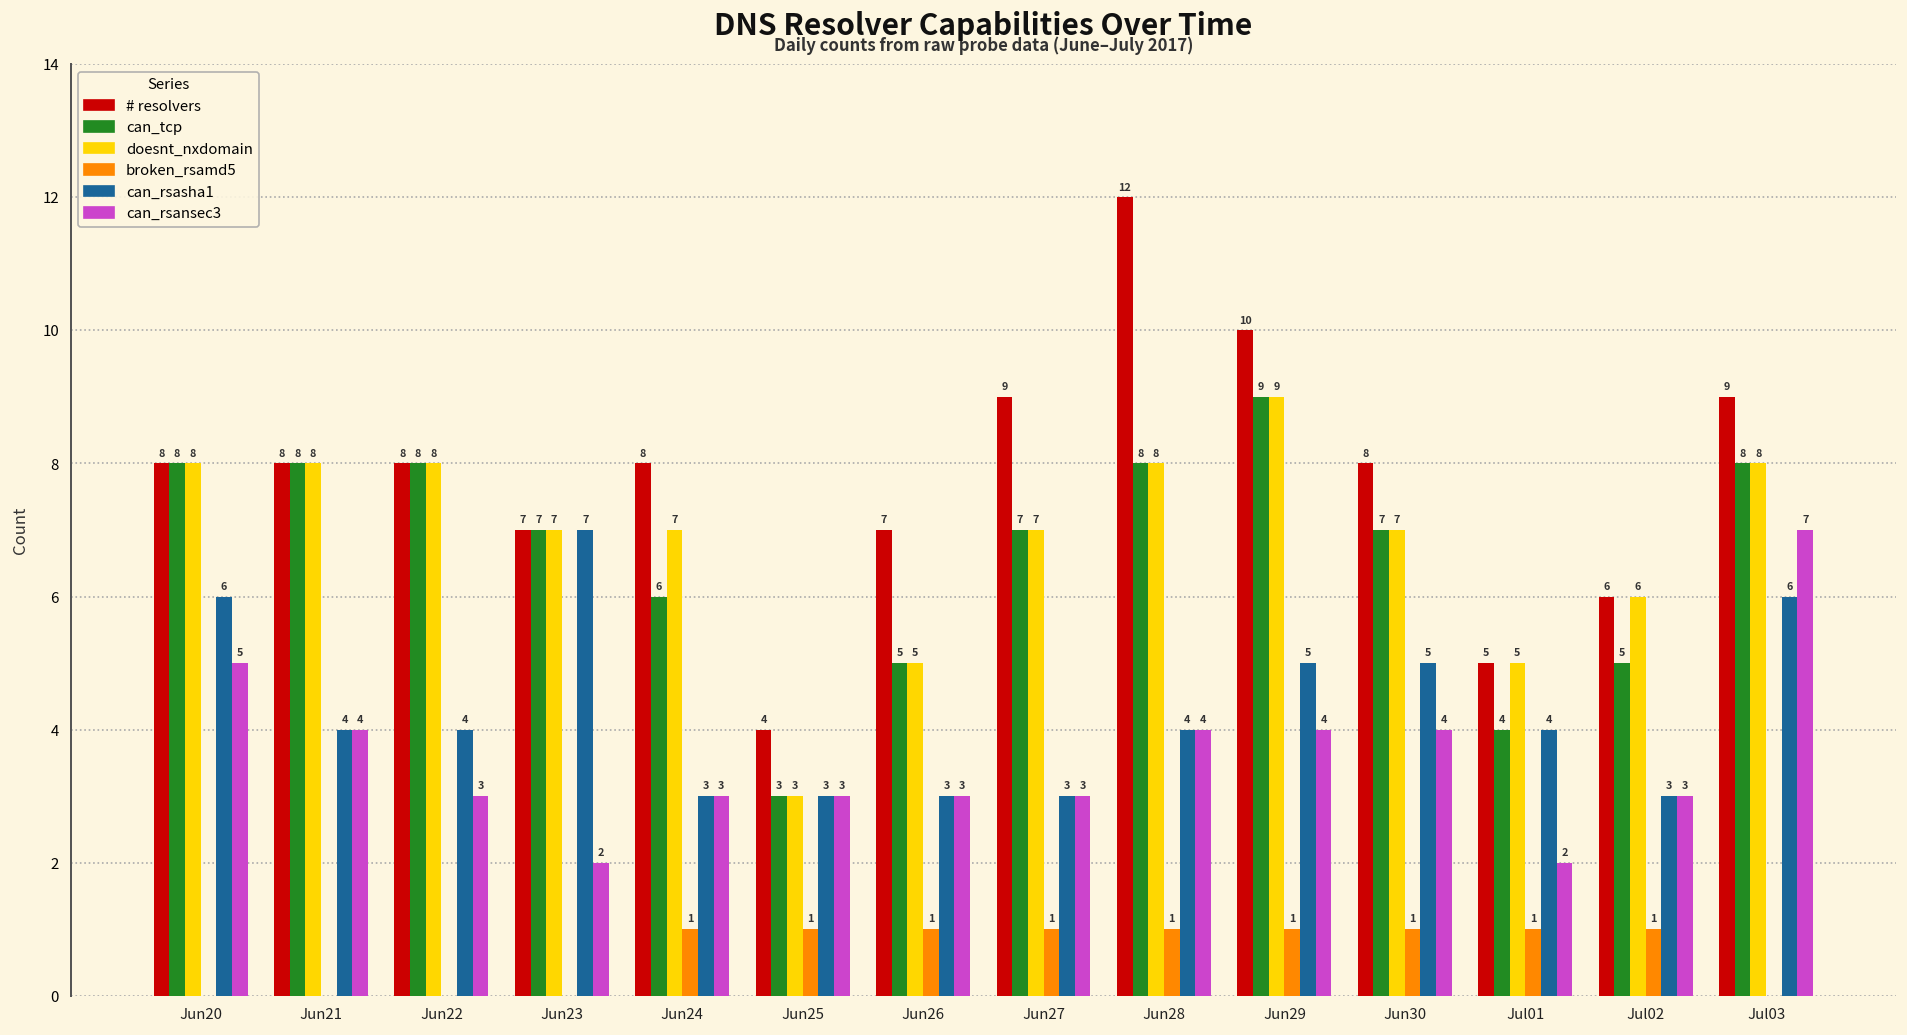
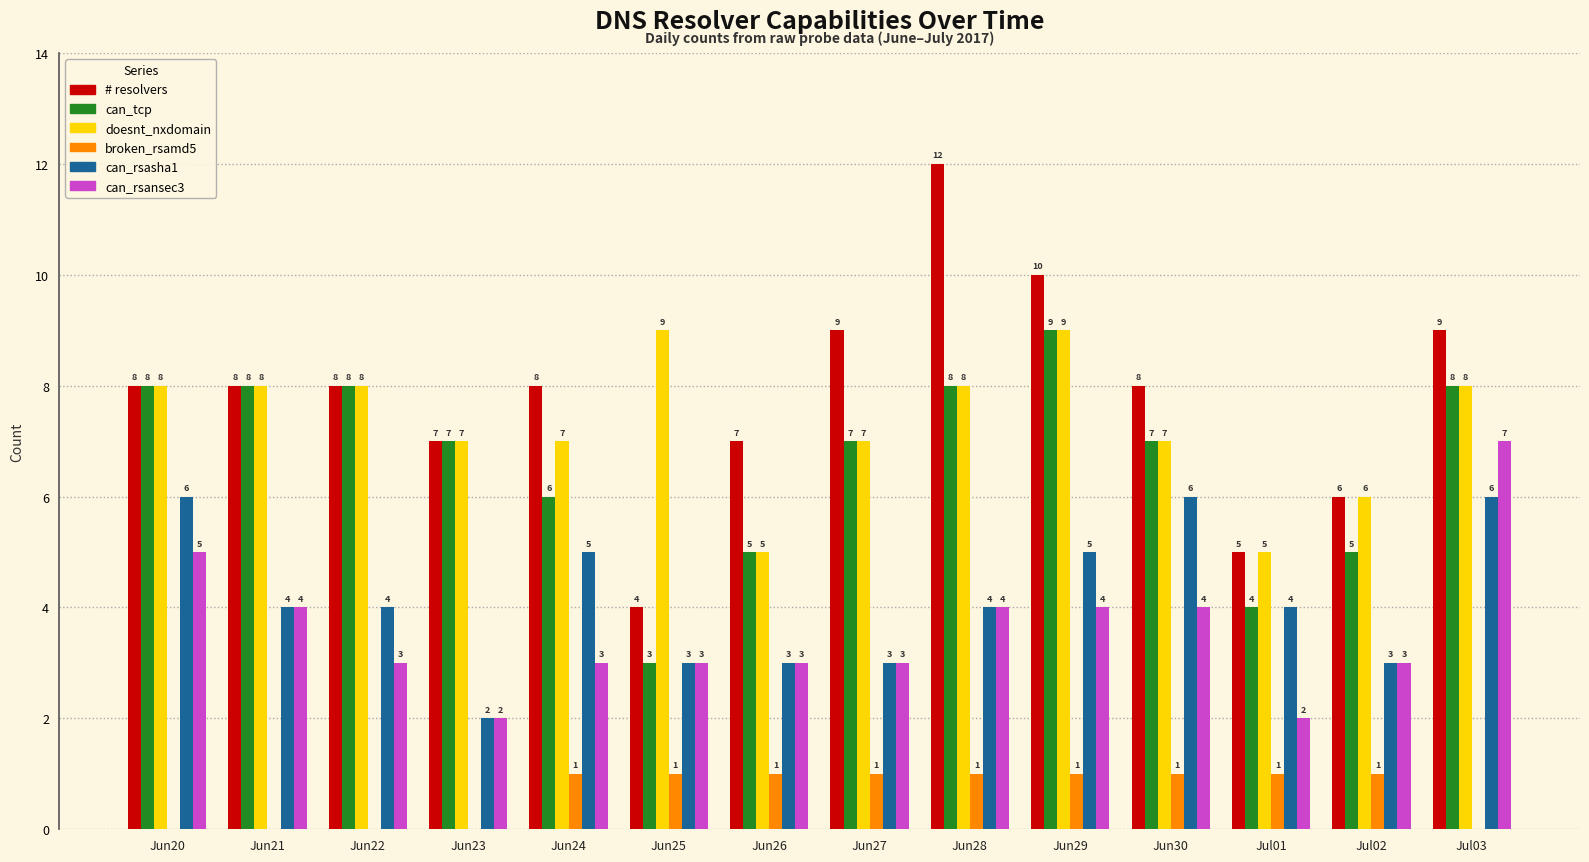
  {
    "# resolvers": {
      "Jun20": 8,
      "Jun21": 8,
      "Jun22": 8,
      "Jun23": 7,
      "Jun24": 8,
      "Jun25": 4,
      "Jun26": 7,
      "Jun27": 9,
      "Jun28": 12,
      "Jun29": 10,
      "Jun30": 8,
      "Jul01": 5,
      "Jul02": 6,
      "Jul03": 9
    },
    "can_tcp": {
      "Jun20": 8,
      "Jun21": 8,
      "Jun22": 8,
      "Jun23": 7,
      "Jun24": 6,
      "Jun25": 3,
      "Jun26": 5,
      "Jun27": 7,
      "Jun28": 8,
      "Jun29": 9,
      "Jun30": 7,
      "Jul01": 4,
      "Jul02": 5,
      "Jul03": 8
    },
    "doesnt_nxdomain": {
      "Jun20": 8,
      "Jun21": 8,
      "Jun22": 8,
      "Jun23": 7,
      "Jun24": 7,
-     "Jun25": 3,
+     "Jun25": 9,
      "Jun26": 5,
      "Jun27": 7,
      "Jun28": 8,
      "Jun29": 9,
      "Jun30": 7,
      "Jul01": 5,
      "Jul02": 6,
      "Jul03": 8
    },
    "broken_rsamd5": {
      "Jun24": 1,
      "Jun25": 1,
      "Jun26": 1,
      "Jun27": 1,
      "Jun28": 1,
      "Jun29": 1,
      "Jun30": 1,
      "Jul01": 1,
      "Jul02": 1
    },
    "can_rsasha1": {
      "Jun20": 6,
      "Jun21": 4,
      "Jun22": 4,
-     "Jun23": 7,
-     "Jun24": 3,
+     "Jun23": 2,
+     "Jun24": 5,
      "Jun25": 3,
      "Jun26": 3,
      "Jun27": 3,
      "Jun28": 4,
      "Jun29": 5,
-     "Jun30": 5,
+     "Jun30": 6,
      "Jul01": 4,
      "Jul02": 3,
      "Jul03": 6
    },
    "can_rsansec3": {
      "Jun20": 5,
      "Jun21": 4,
      "Jun22": 3,
      "Jun23": 2,
      "Jun24": 3,
      "Jun25": 3,
      "Jun26": 3,
      "Jun27": 3,
      "Jun28": 4,
      "Jun29": 4,
      "Jun30": 4,
      "Jul01": 2,
      "Jul02": 3,
      "Jul03": 7
    }
  }
